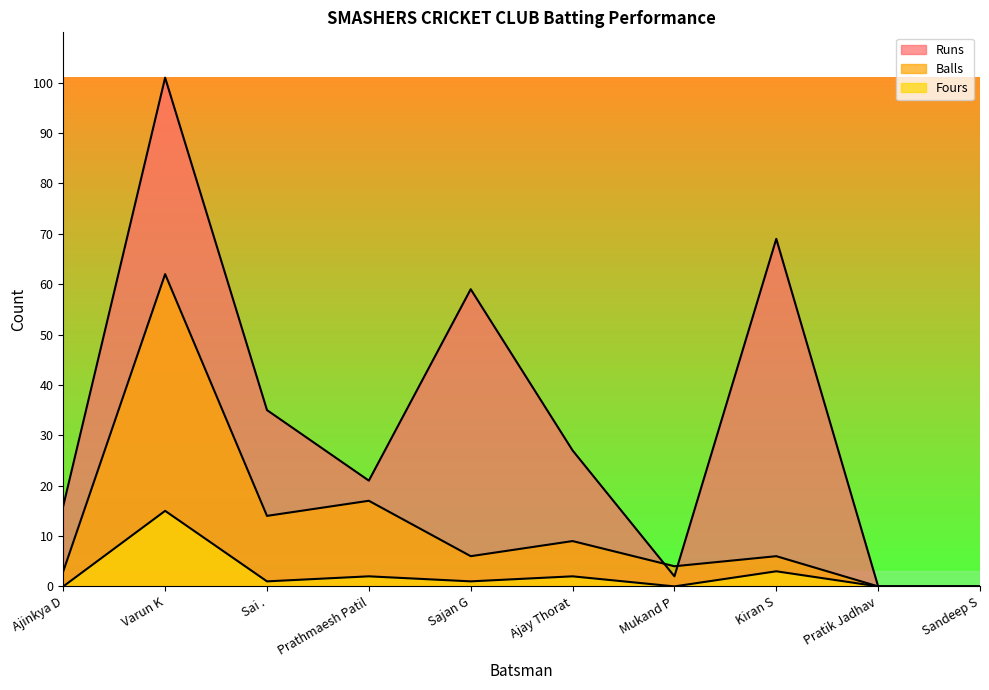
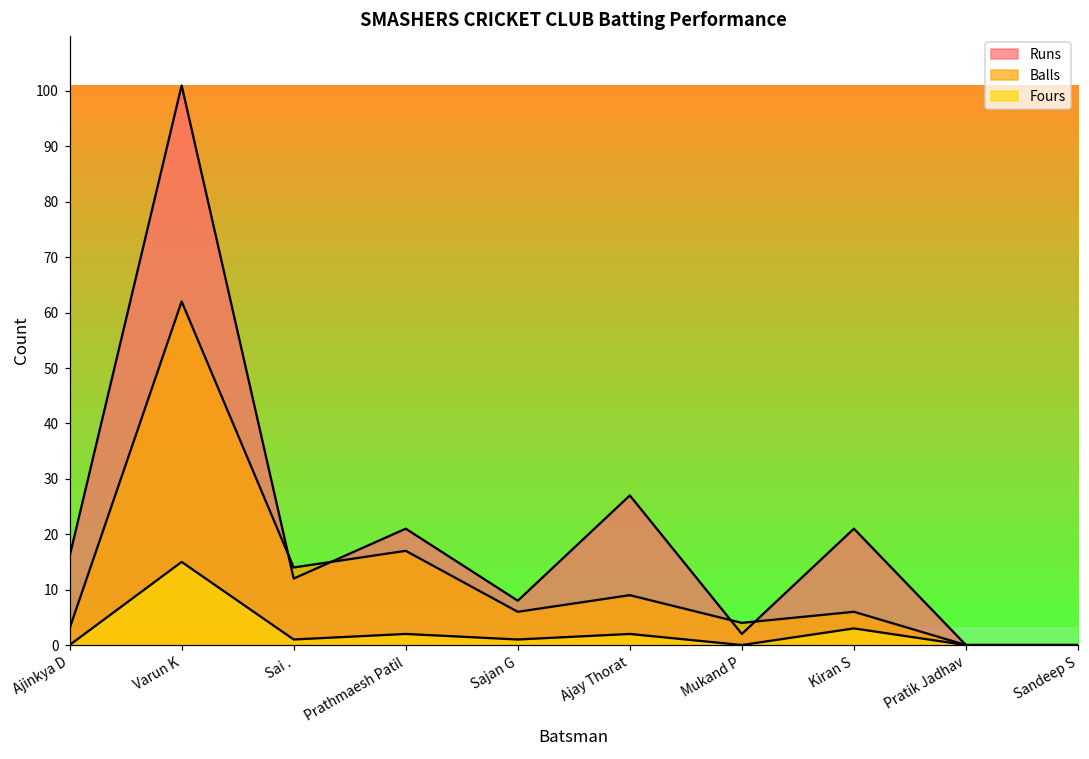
  {
    "Runs": {
      "Ajinkya D": 16,
      "Varun K": 101,
-     "Sai .": 35,
+     "Sai .": 12,
      "Prathmaesh Patil": 21,
-     "Sajan G": 59,
+     "Sajan G": 8,
      "Ajay Thorat": 27,
-     "Kiran S": 69
+     "Kiran S": 21
    }
  }
